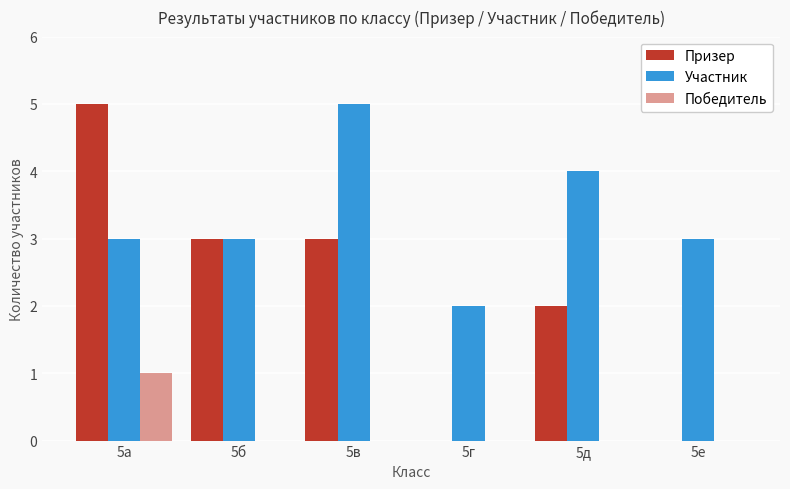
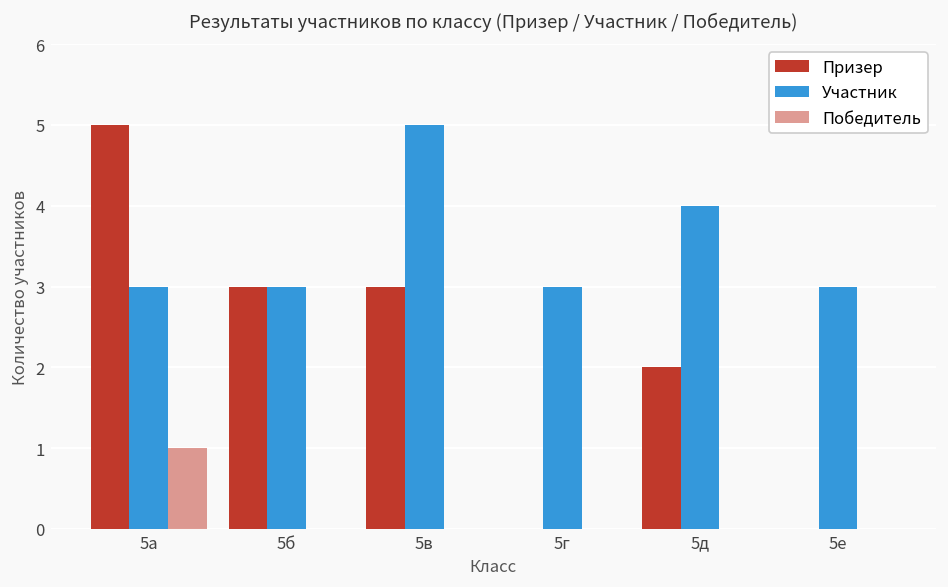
  {
    "Участник": {
      "5а": 3,
      "5б": 3,
      "5в": 5,
-     "5г": 2,
+     "5г": 3,
      "5д": 4,
      "5е": 3
    }
  }
